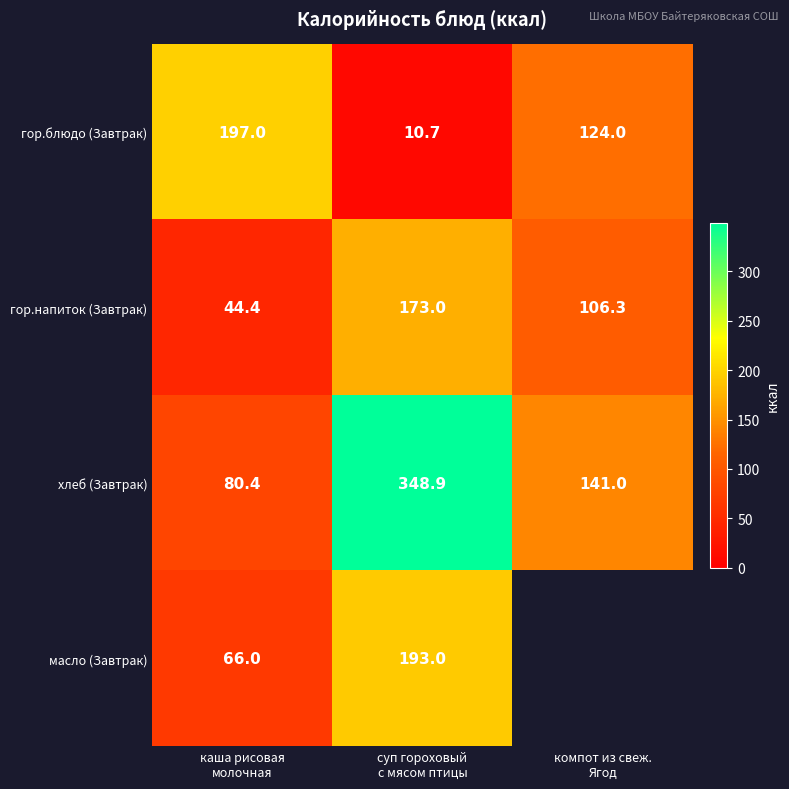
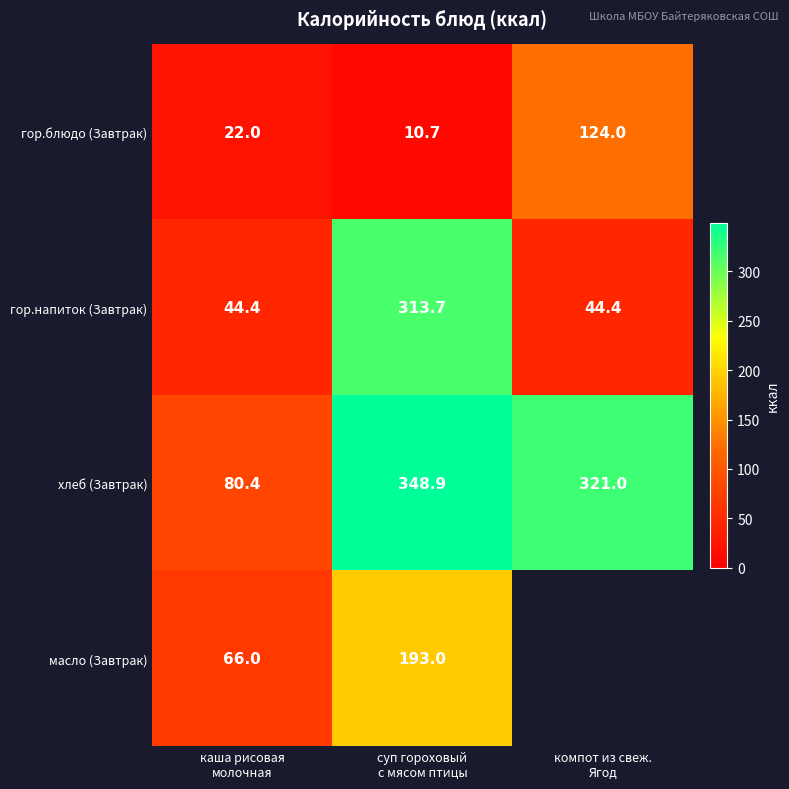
  {
    "гор.блюдо (Завтрак)": {
-     "каша рисовая молочная": 197.0,
+     "каша рисовая молочная": 22.0,
      "суп гороховый с мясом птицы": 10.7,
      "компот из свеж. Ягод": 124.0
    },
    "гор.напиток (Завтрак)": {
      "каша рисовая молочная": 44.4,
-     "суп гороховый с мясом птицы": 173.0,
-     "компот из свеж. Ягод": 106.3
+     "суп гороховый с мясом птицы": 313.7,
+     "компот из свеж. Ягод": 44.4
    },
    "хлеб (Завтрак)": {
      "каша рисовая молочная": 80.4,
      "суп гороховый с мясом птицы": 348.9,
-     "компот из свеж. Ягод": 141.0
+     "компот из свеж. Ягод": 321.0
    },
    "масло (Завтрак)": {
      "каша рисовая молочная": 66.0,
      "суп гороховый с мясом птицы": 193.0
    }
  }
